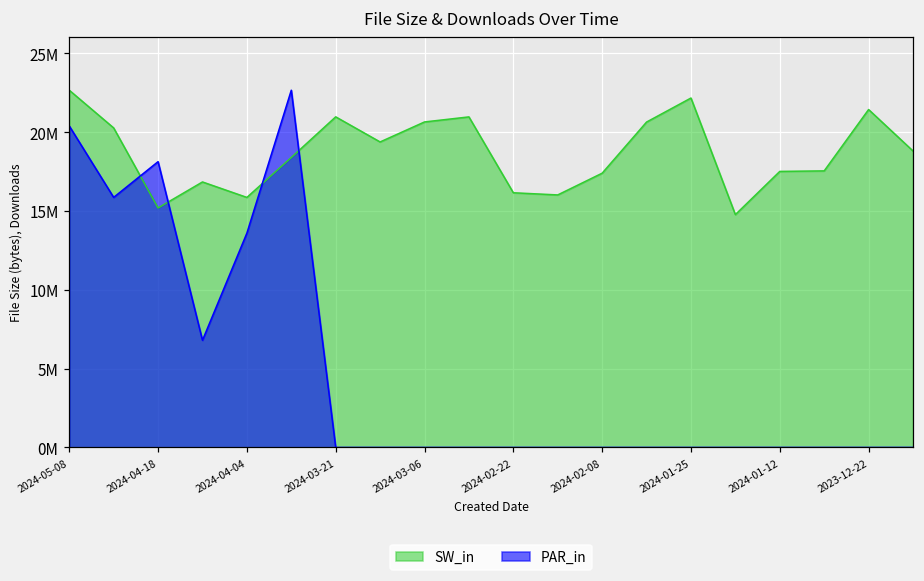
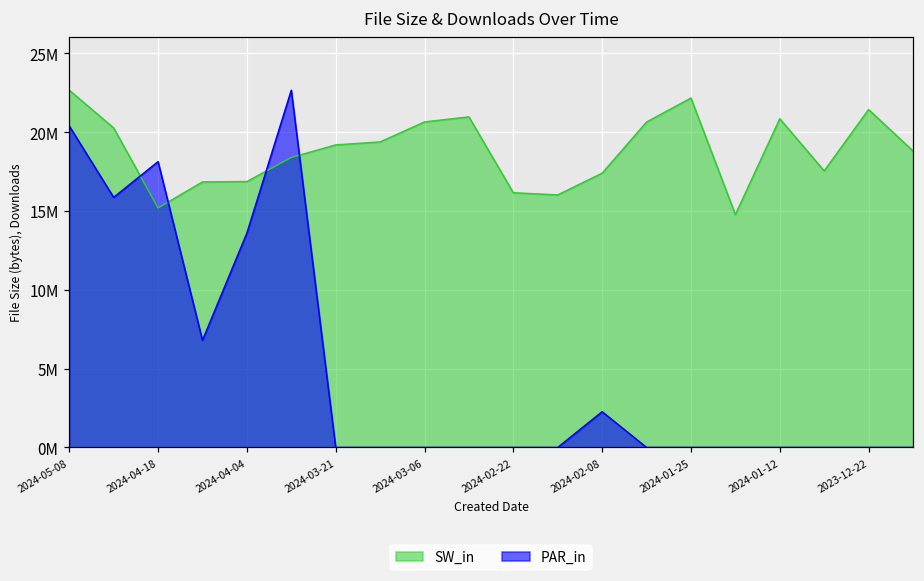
  {
    "SW_in": {
      "2024-05-08": 22700000,
      "2024-04-18": 15200000,
-     "2024-04-04": 15900000,
-     "2024-03-21": 21000000,
+     "2024-04-04": 16900000,
+     "2024-03-21": 19200000,
      "2024-03-06": 20700000,
      "2024-02-22": 16200000,
      "2024-02-08": 17400000,
      "2024-01-25": 22200000,
-     "2024-01-12": 17500000,
+     "2024-01-12": 20900000,
      "2023-12-22": 21400000
    },
    "PAR_in": {
      "2024-05-08": 20400000,
      "2024-04-18": 18100000,
      "2024-04-04": 13600000,
      "2024-03-21": 0,
      "2024-03-06": 0,
      "2024-02-22": 0,
-     "2024-02-08": 0,
+     "2024-02-08": 2300000,
      "2024-01-25": 0,
      "2024-01-12": 0,
      "2023-12-22": 0
    }
  }
